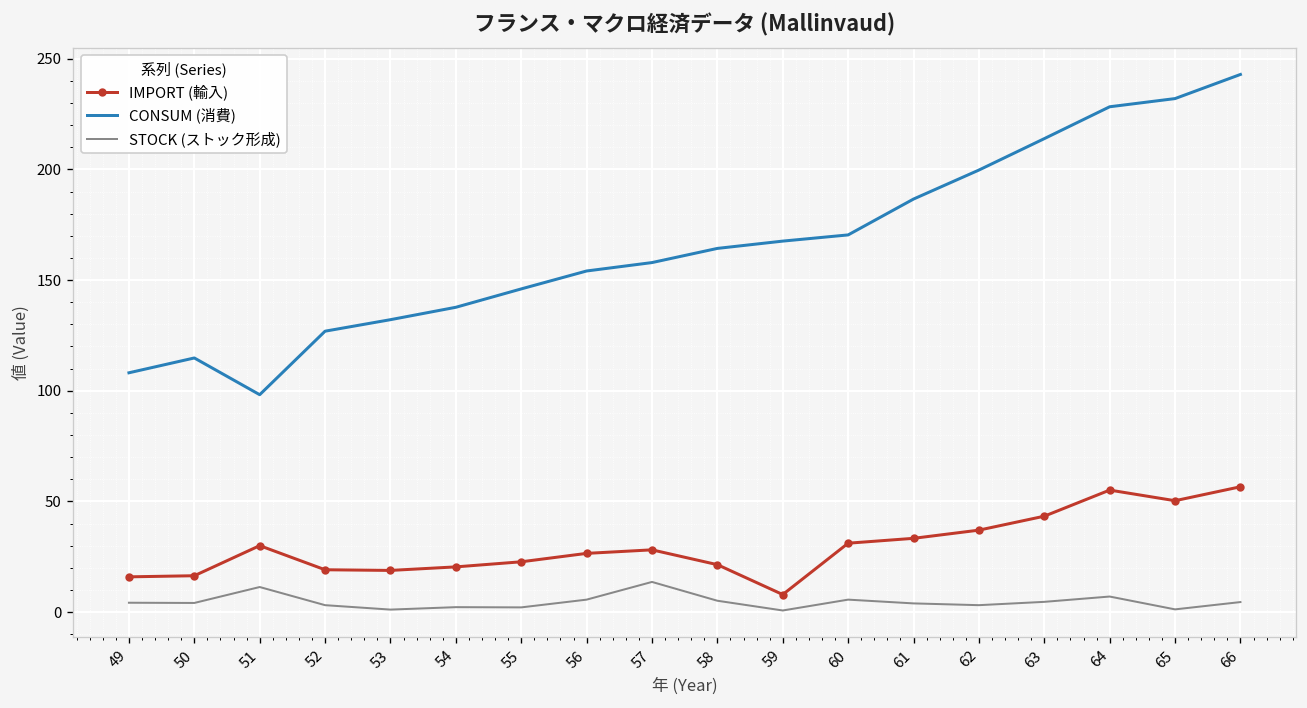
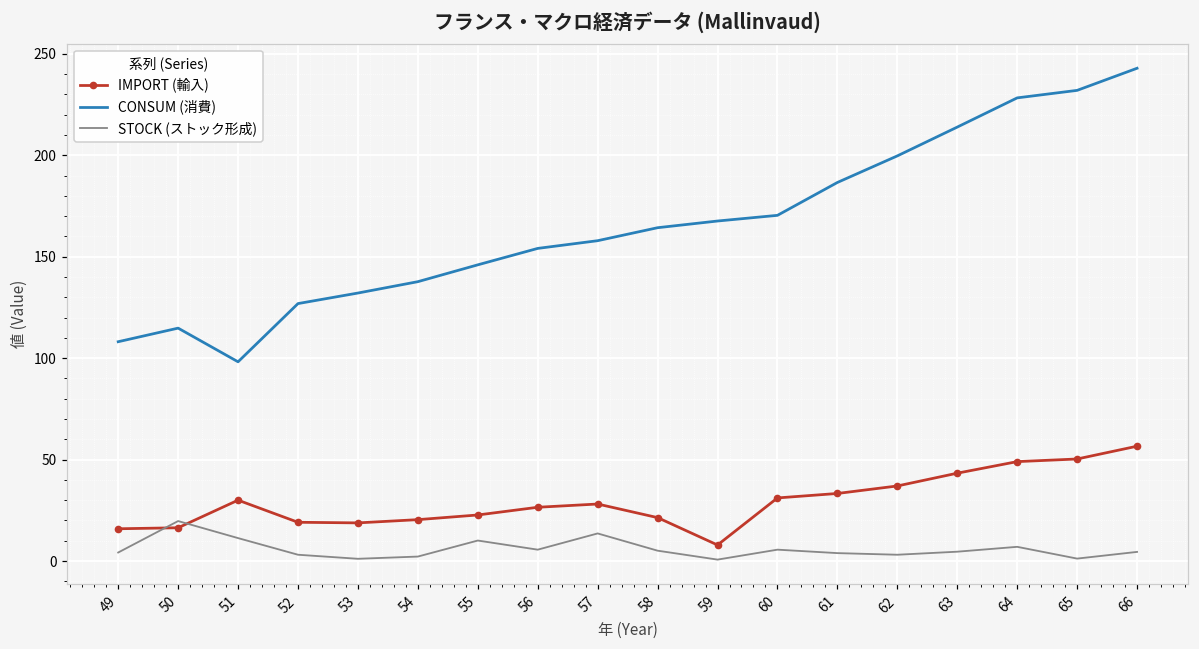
  {
    "IMPORT (輸入)": {
      "49": 16,
      "50": 16,
      "51": 30,
      "52": 19,
      "53": 19,
      "54": 20,
      "55": 23,
      "56": 27,
      "57": 28,
      "58": 21,
      "59": 8,
      "60": 31,
      "61": 33,
      "62": 37,
      "63": 43,
-     "64": 55,
+     "64": 49,
      "65": 50,
      "66": 57
    },
    "CONSUM (消費)": {
      "49": 108,
      "50": 115,
      "51": 98,
      "52": 127,
      "53": 132,
      "54": 138,
      "55": 146,
      "56": 154,
      "57": 158,
      "58": 164,
      "59": 168,
      "60": 170,
      "61": 187,
      "62": 200,
      "63": 214,
      "64": 228,
      "65": 232,
      "66": 243
    },
    "STOCK (ストック形成)": {
      "49": 4,
-     "50": 4,
+     "50": 20,
      "51": 11,
      "52": 3,
      "53": 1,
      "54": 2,
-     "55": 2,
+     "55": 10,
      "56": 6,
      "57": 14,
      "58": 5,
      "59": 1,
      "60": 6,
      "61": 4,
      "62": 3,
      "63": 5,
      "64": 7,
      "65": 1,
      "66": 5
    }
  }
